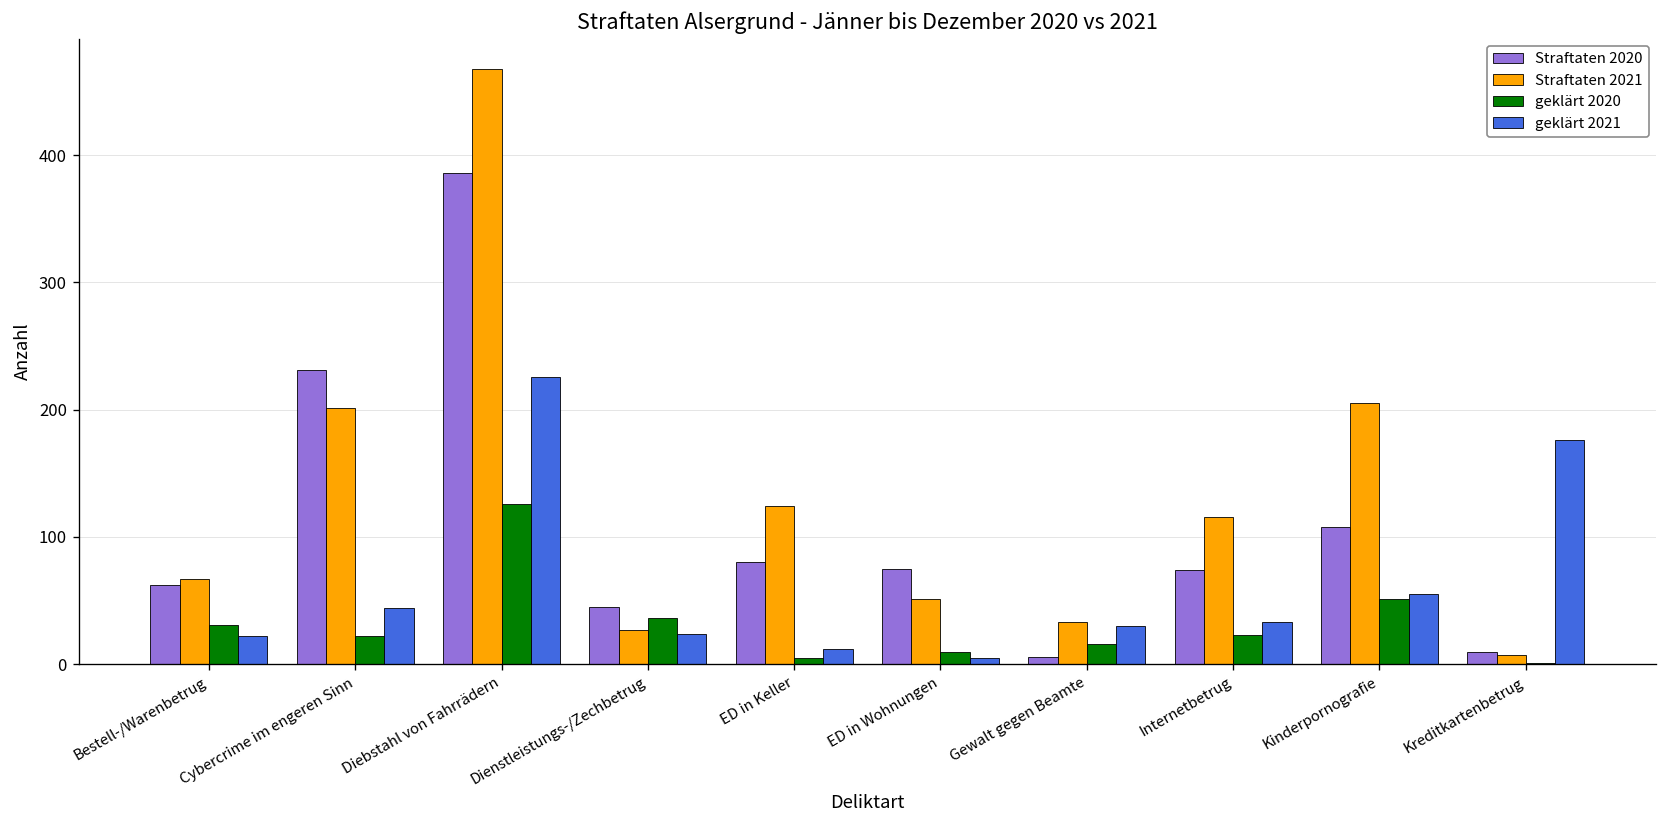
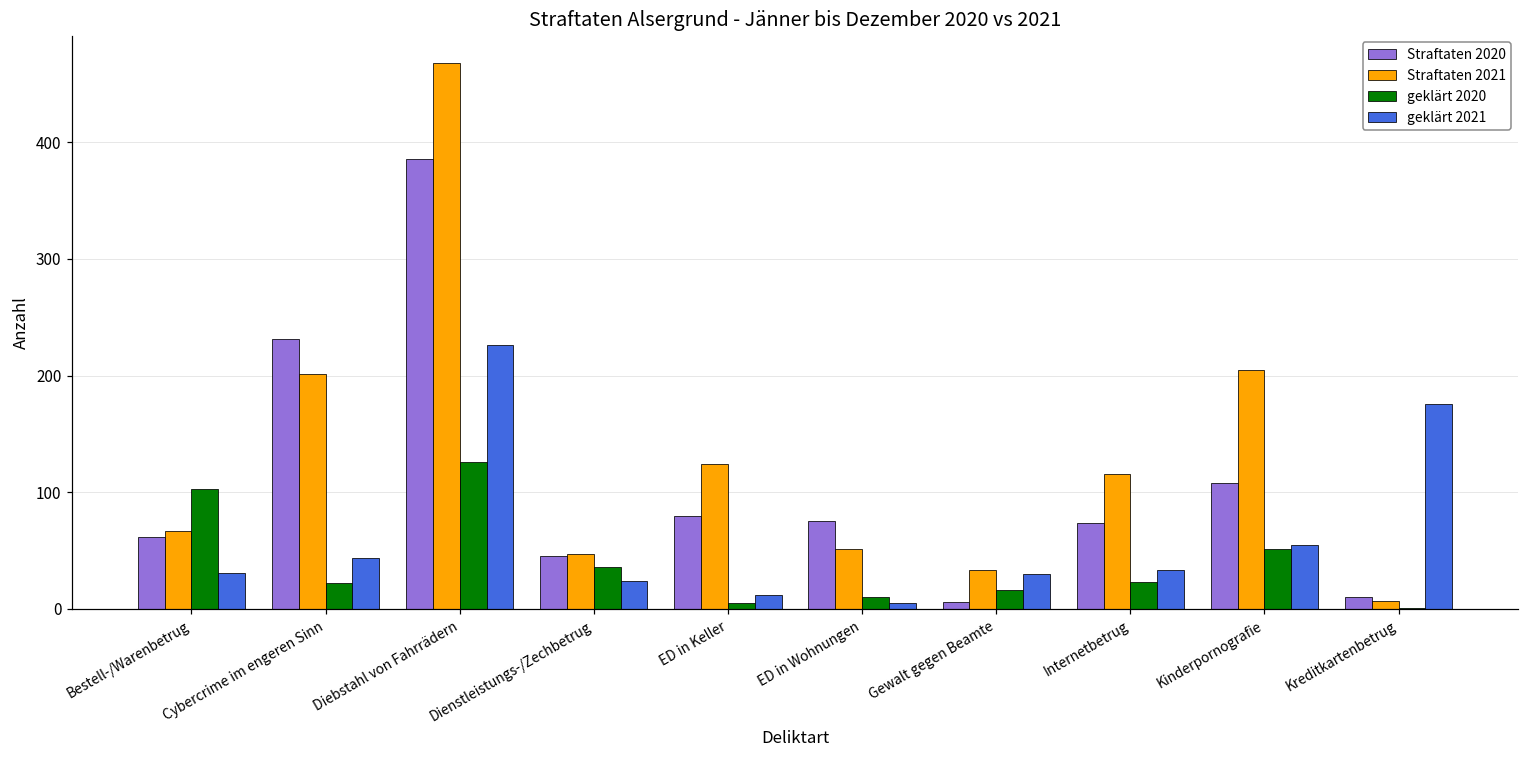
  {
    "Straftaten 2020": {
      "Bestell-/Warenbetrug": 62,
      "Cybercrime im engeren Sinn": 231,
      "Diebstahl von Fahrrädern": 386,
      "Dienstleistungs-/Zechbetrug": 45,
      "ED in Keller": 80,
      "ED in Wohnungen": 75,
      "Gewalt gegen Beamte": 6,
      "Internetbetrug": 74,
      "Kinderpornografie": 108,
      "Kreditkartenbetrug": 10
    },
    "Straftaten 2021": {
      "Bestell-/Warenbetrug": 67,
      "Cybercrime im engeren Sinn": 201,
      "Diebstahl von Fahrrädern": 468,
-     "Dienstleistungs-/Zechbetrug": 27,
+     "Dienstleistungs-/Zechbetrug": 47,
      "ED in Keller": 124,
      "ED in Wohnungen": 51,
      "Gewalt gegen Beamte": 33,
      "Internetbetrug": 116,
      "Kinderpornografie": 205,
      "Kreditkartenbetrug": 7
    },
    "geklärt 2020": {
-     "Bestell-/Warenbetrug": 31,
+     "Bestell-/Warenbetrug": 103,
      "Cybercrime im engeren Sinn": 22,
      "Diebstahl von Fahrrädern": 126,
      "Dienstleistungs-/Zechbetrug": 36,
      "ED in Keller": 5,
      "ED in Wohnungen": 10,
      "Gewalt gegen Beamte": 16,
      "Internetbetrug": 23,
      "Kinderpornografie": 51
    },
    "geklärt 2021": {
-     "Bestell-/Warenbetrug": 22,
+     "Bestell-/Warenbetrug": 31,
      "Cybercrime im engeren Sinn": 44,
      "Diebstahl von Fahrrädern": 226,
      "Dienstleistungs-/Zechbetrug": 24,
      "ED in Keller": 12,
      "ED in Wohnungen": 5,
      "Gewalt gegen Beamte": 30,
      "Internetbetrug": 33,
      "Kinderpornografie": 55,
      "Kreditkartenbetrug": 176
    }
  }
